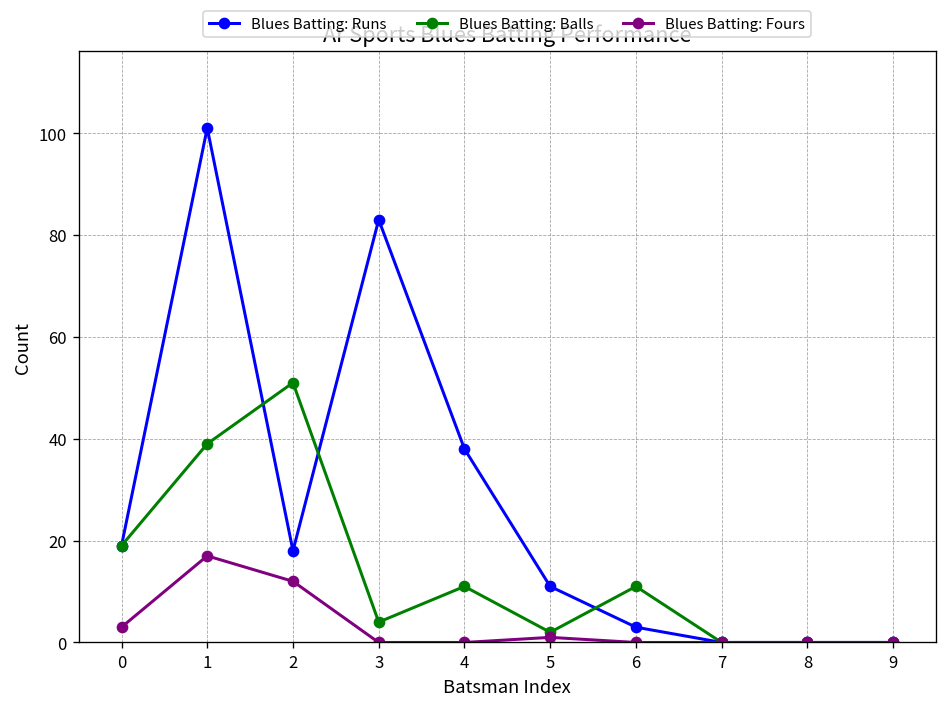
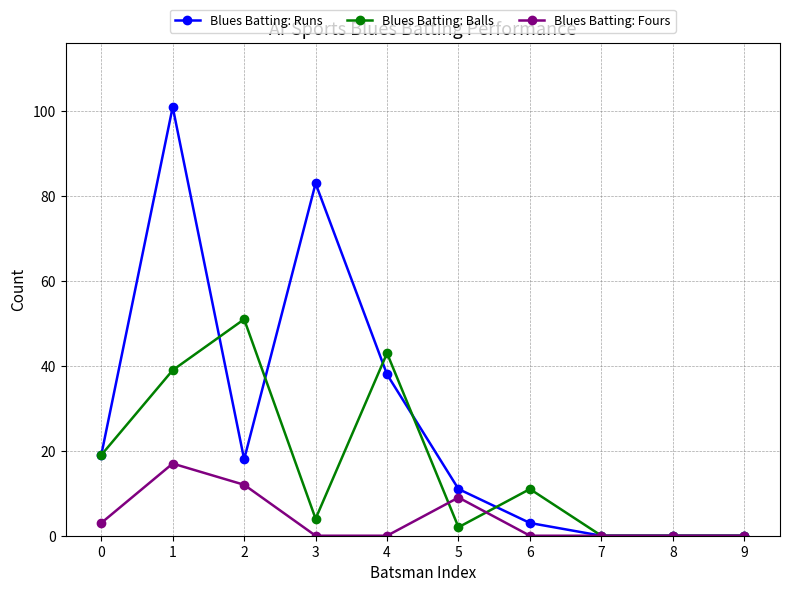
  {
    "Blues Batting: Runs": {
      "1": 101,
      "2": 18,
      "3": 83,
      "4": 38,
      "5": 11,
      "6": 3
    },
    "Blues Batting: Balls": {
      "1": 39,
      "2": 51,
      "3": 4,
-     "4": 11,
+     "4": 43,
      "5": 2,
      "6": 11
    },
    "Blues Batting: Fours": {
      "0": 3,
      "1": 17,
      "2": 12,
      "3": 0,
      "4": 0,
-     "5": 1,
+     "5": 9,
      "6": 0
    }
  }
